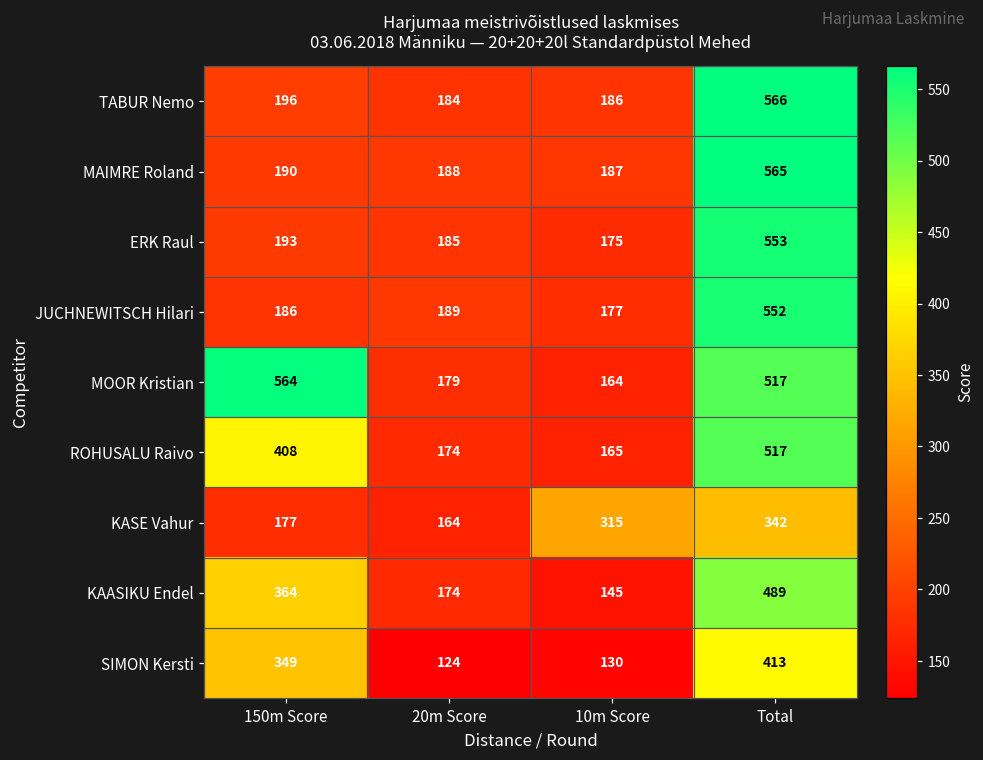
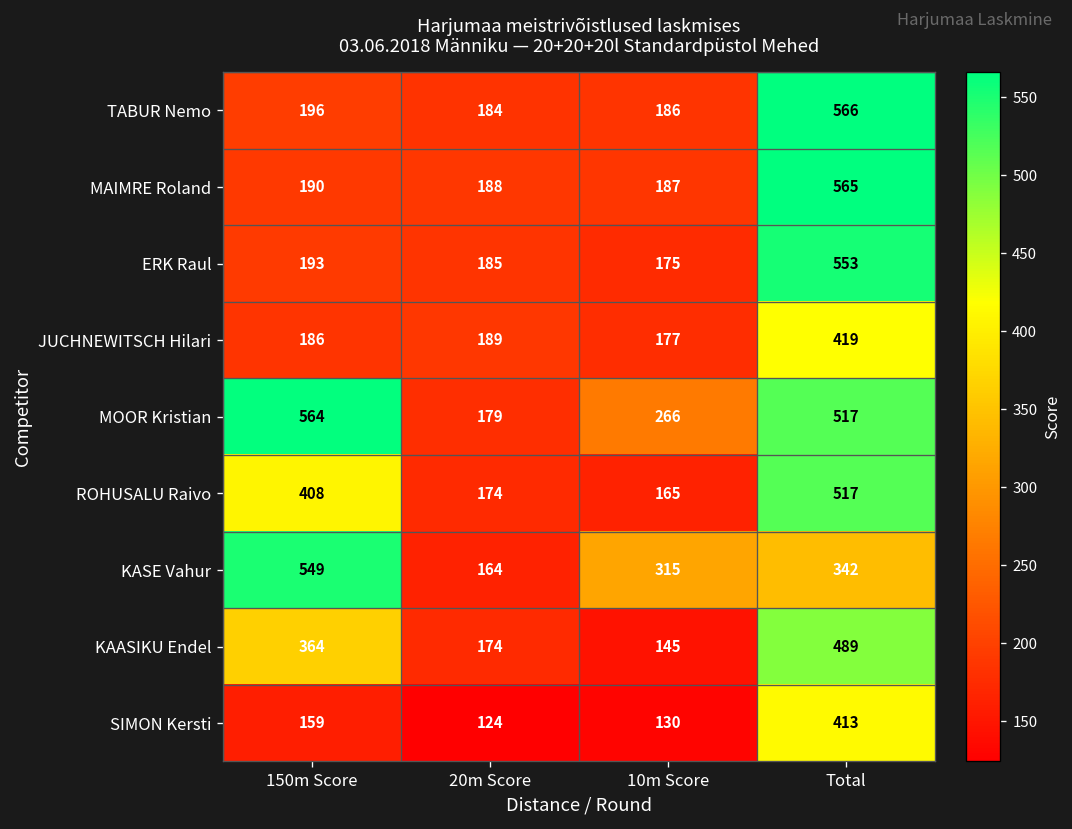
  {
    "TABUR Nemo": {
      "150m Score": 196,
      "20m Score": 184,
      "10m Score": 186,
      "Total": 566
    },
    "MAIMRE Roland": {
      "150m Score": 190,
      "20m Score": 188,
      "10m Score": 187,
      "Total": 565
    },
    "ERK Raul": {
      "150m Score": 193,
      "20m Score": 185,
      "10m Score": 175,
      "Total": 553
    },
    "JUCHNEWITSCH Hilari": {
      "150m Score": 186,
      "20m Score": 189,
      "10m Score": 177,
-     "Total": 552
+     "Total": 419
    },
    "MOOR Kristian": {
      "150m Score": 564,
      "20m Score": 179,
-     "10m Score": 164,
+     "10m Score": 266,
      "Total": 517
    },
    "ROHUSALU Raivo": {
      "150m Score": 408,
      "20m Score": 174,
      "10m Score": 165,
      "Total": 517
    },
    "KASE Vahur": {
-     "150m Score": 177,
+     "150m Score": 549,
      "20m Score": 164,
      "10m Score": 315,
      "Total": 342
    },
    "KAASIKU Endel": {
      "150m Score": 364,
      "20m Score": 174,
      "10m Score": 145,
      "Total": 489
    },
    "SIMON Kersti": {
-     "150m Score": 349,
+     "150m Score": 159,
      "20m Score": 124,
      "10m Score": 130,
      "Total": 413
    }
  }
